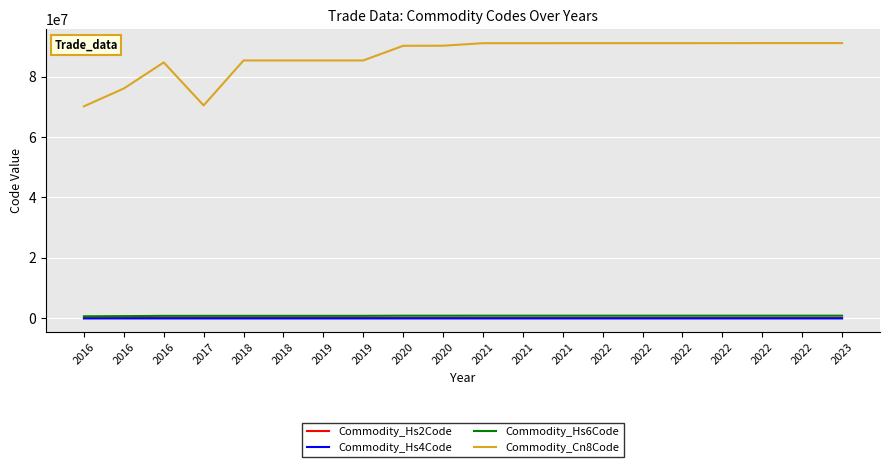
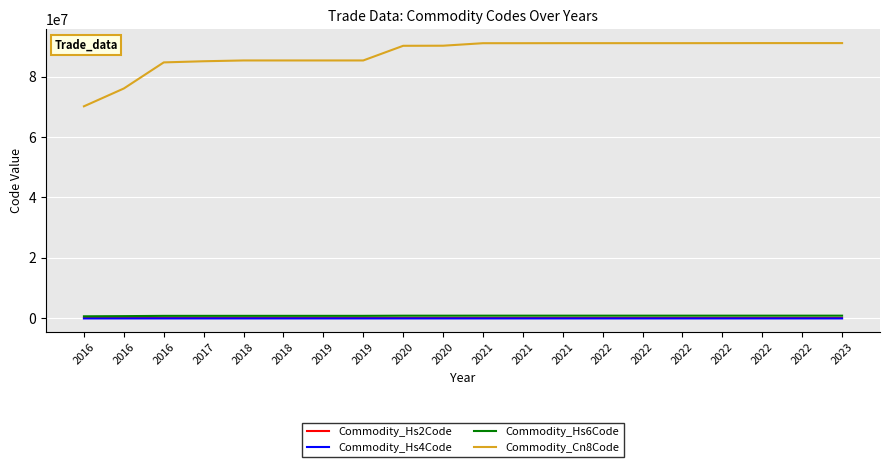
  {
    "Commodity_Hs4Code": {
      "2023": 0
    },
    "Commodity_Hs6Code": {
      "2023": 1000000
    },
    "Commodity_Cn8Code": {
-     "2017": 70000000,
+     "2017": 85000000,
      "2023": 91000000
    }
  }
